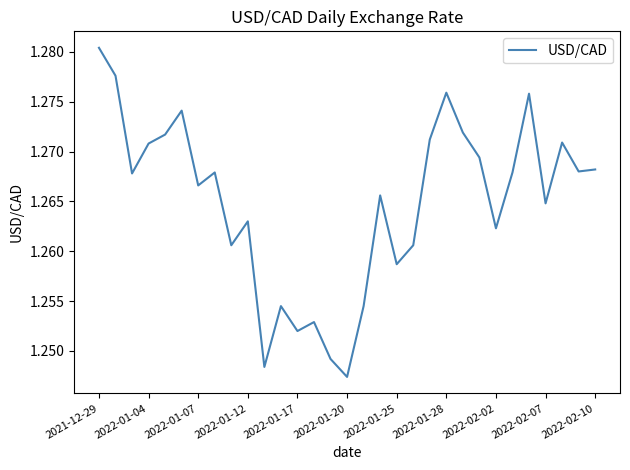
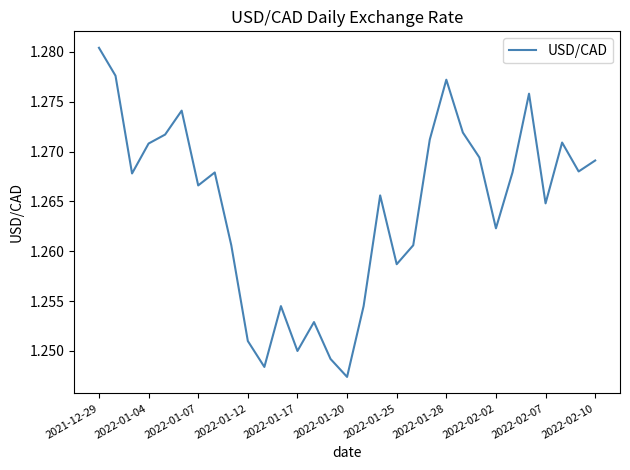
  {
    "2021-12-29": 1.280,
    "2022-01-04": 1.271,
    "2022-01-07": 1.267,
-   "2022-01-12": 1.263,
-   "2022-01-17": 1.252,
+   "2022-01-12": 1.251,
+   "2022-01-17": 1.250,
    "2022-01-20": 1.247,
    "2022-01-25": 1.259,
-   "2022-01-28": 1.276,
+   "2022-01-28": 1.277,
    "2022-02-02": 1.262,
    "2022-02-07": 1.265,
-   "2022-02-10": 1.268
+   "2022-02-10": 1.269
  }
